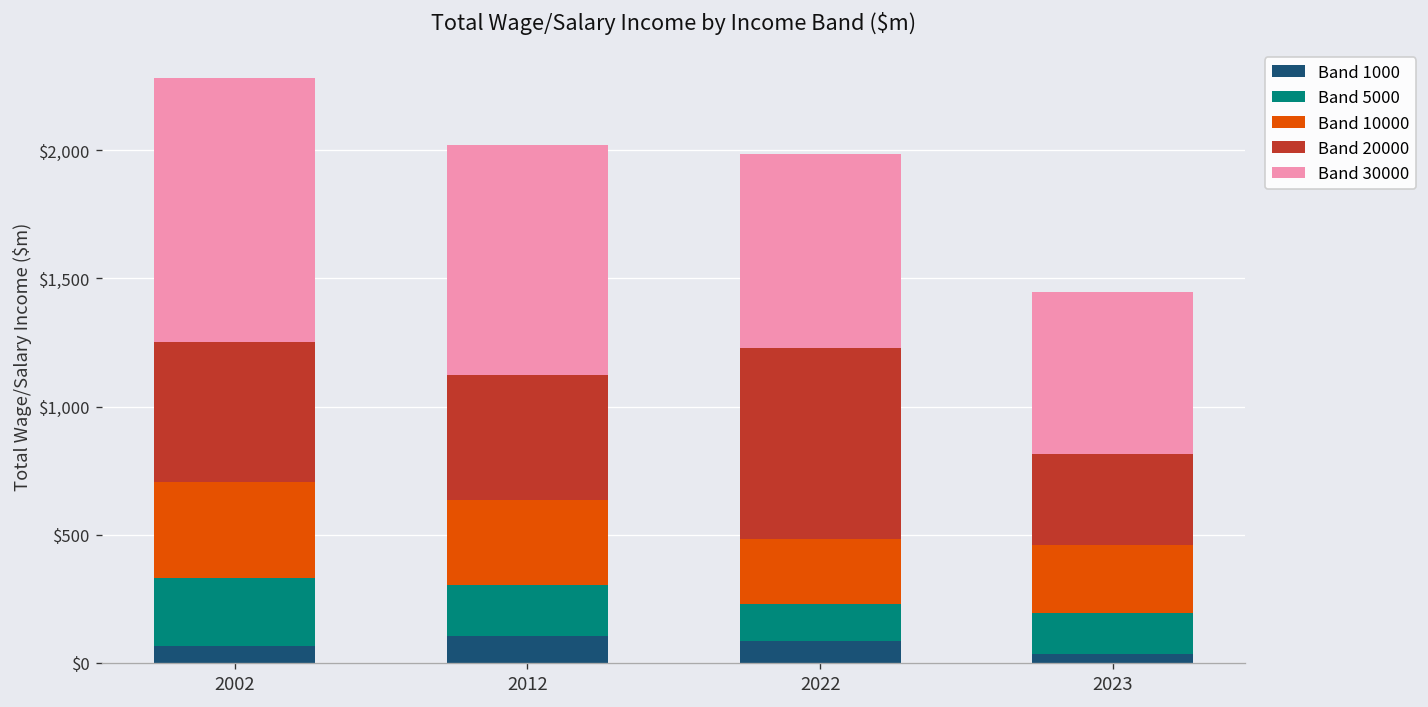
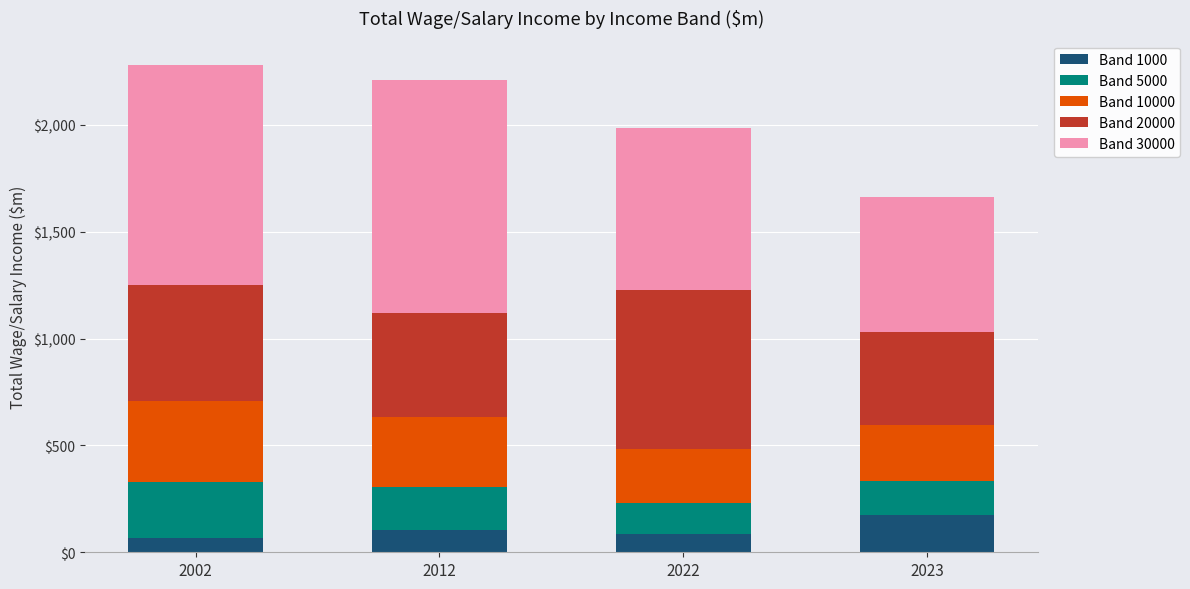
  {
    "Band 1000": {
      "2002": "$70",
      "2012": "$110",
      "2022": "$80",
-     "2023": "$40"
+     "2023": "$170"
    },
    "Band 5000": {
      "2002": "$260",
      "2012": "$200",
      "2022": "$150",
      "2023": "$160"
    },
    "Band 10000": {
      "2002": "$380",
      "2012": "$330",
      "2022": "$250",
      "2023": "$270"
    },
    "Band 20000": {
      "2002": "$550",
      "2012": "$490",
      "2022": "$740",
-     "2023": "$360"
+     "2023": "$430"
    },
    "Band 30000": {
      "2002": "$1,030",
-     "2012": "$900",
+     "2012": "$1,090",
      "2022": "$760",
      "2023": "$630"
    }
  }
